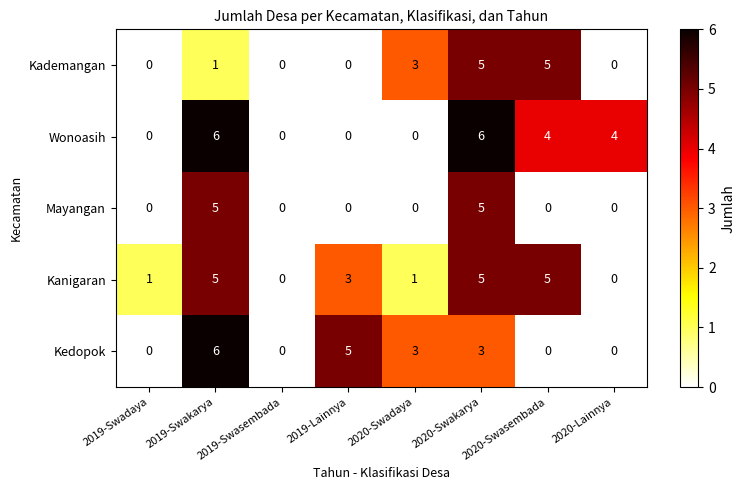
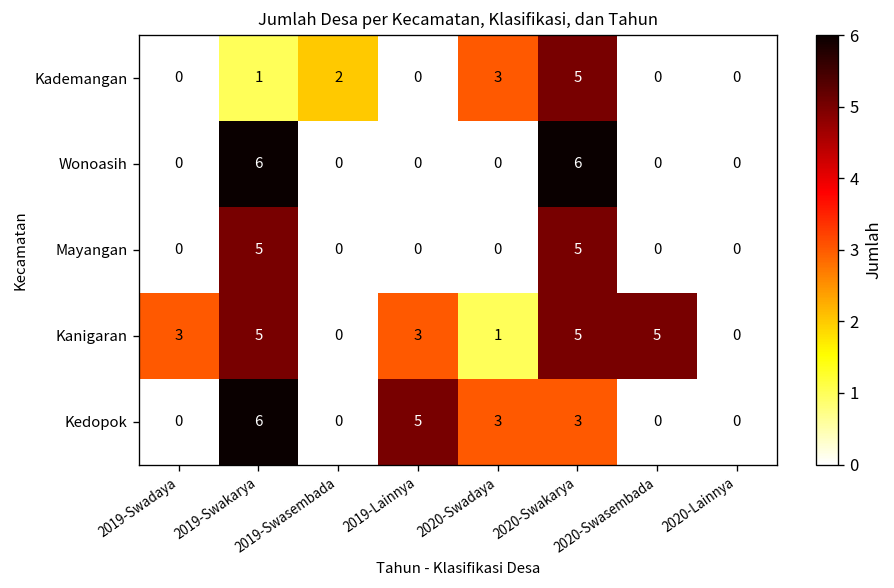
  {
    "Kademangan": {
      "2019-Swadaya": 0,
      "2019-Swakarya": 1,
-     "2019-Swasembada": 0,
+     "2019-Swasembada": 2,
      "2019-Lainnya": 0,
      "2020-Swadaya": 3,
      "2020-Swakarya": 5,
-     "2020-Swasembada": 5,
+     "2020-Swasembada": 0,
      "2020-Lainnya": 0
    },
    "Wonoasih": {
      "2019-Swadaya": 0,
      "2019-Swakarya": 6,
      "2019-Swasembada": 0,
      "2019-Lainnya": 0,
      "2020-Swadaya": 0,
      "2020-Swakarya": 6,
-     "2020-Swasembada": 4,
-     "2020-Lainnya": 4
+     "2020-Swasembada": 0,
+     "2020-Lainnya": 0
    },
    "Mayangan": {
      "2019-Swadaya": 0,
      "2019-Swakarya": 5,
      "2019-Swasembada": 0,
      "2019-Lainnya": 0,
      "2020-Swadaya": 0,
      "2020-Swakarya": 5,
      "2020-Swasembada": 0,
      "2020-Lainnya": 0
    },
    "Kanigaran": {
-     "2019-Swadaya": 1,
+     "2019-Swadaya": 3,
      "2019-Swakarya": 5,
      "2019-Swasembada": 0,
      "2019-Lainnya": 3,
      "2020-Swadaya": 1,
      "2020-Swakarya": 5,
      "2020-Swasembada": 5,
      "2020-Lainnya": 0
    },
    "Kedopok": {
      "2019-Swadaya": 0,
      "2019-Swakarya": 6,
      "2019-Swasembada": 0,
      "2019-Lainnya": 5,
      "2020-Swadaya": 3,
      "2020-Swakarya": 3,
      "2020-Swasembada": 0,
      "2020-Lainnya": 0
    }
  }
